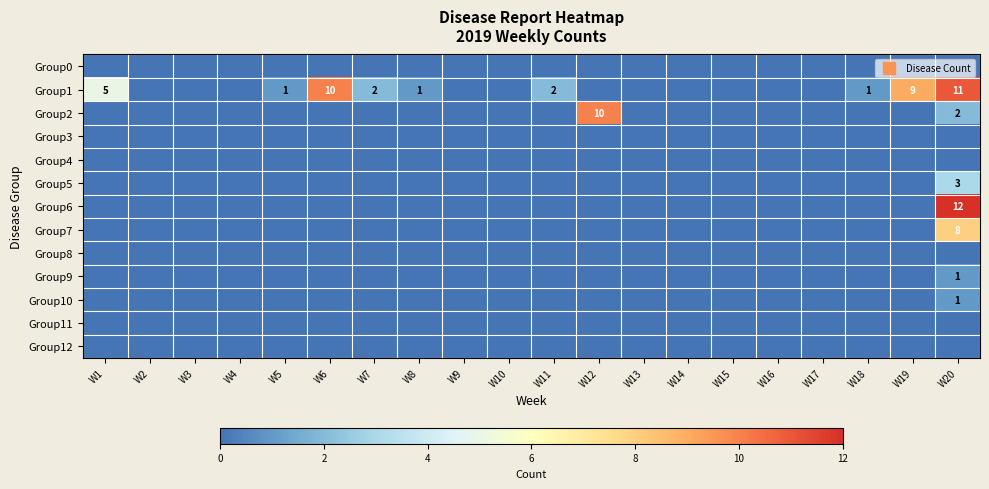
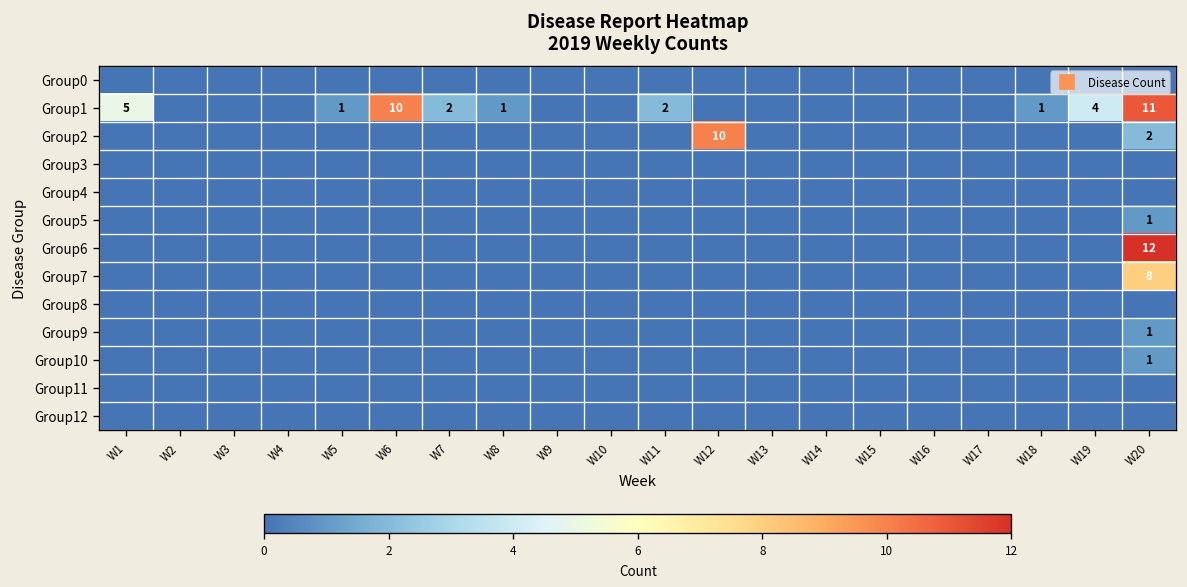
  {
    "Group1": {
      "W1": 5,
      "W5": 1,
      "W6": 10,
      "W7": 2,
      "W8": 1,
      "W11": 2,
      "W18": 1,
-     "W19": 9,
+     "W19": 4,
      "W20": 11
    },
    "Group2": {
      "W12": 10,
      "W20": 2
    },
    "Group5": {
-     "W20": 3
+     "W20": 1
    },
    "Group6": {
      "W20": 12
    },
    "Group7": {
      "W20": 8
    },
    "Group9": {
      "W20": 1
    },
    "Group10": {
      "W20": 1
    }
  }
